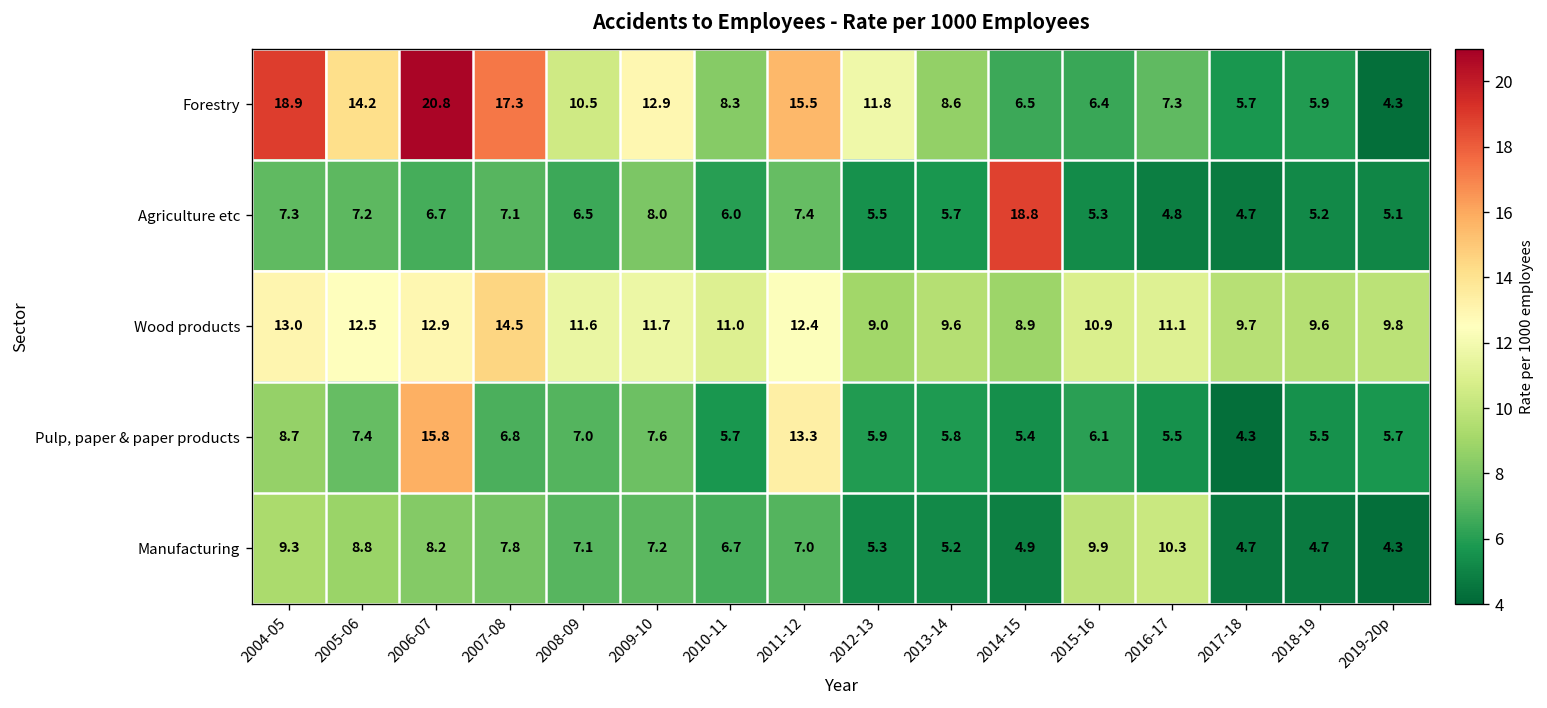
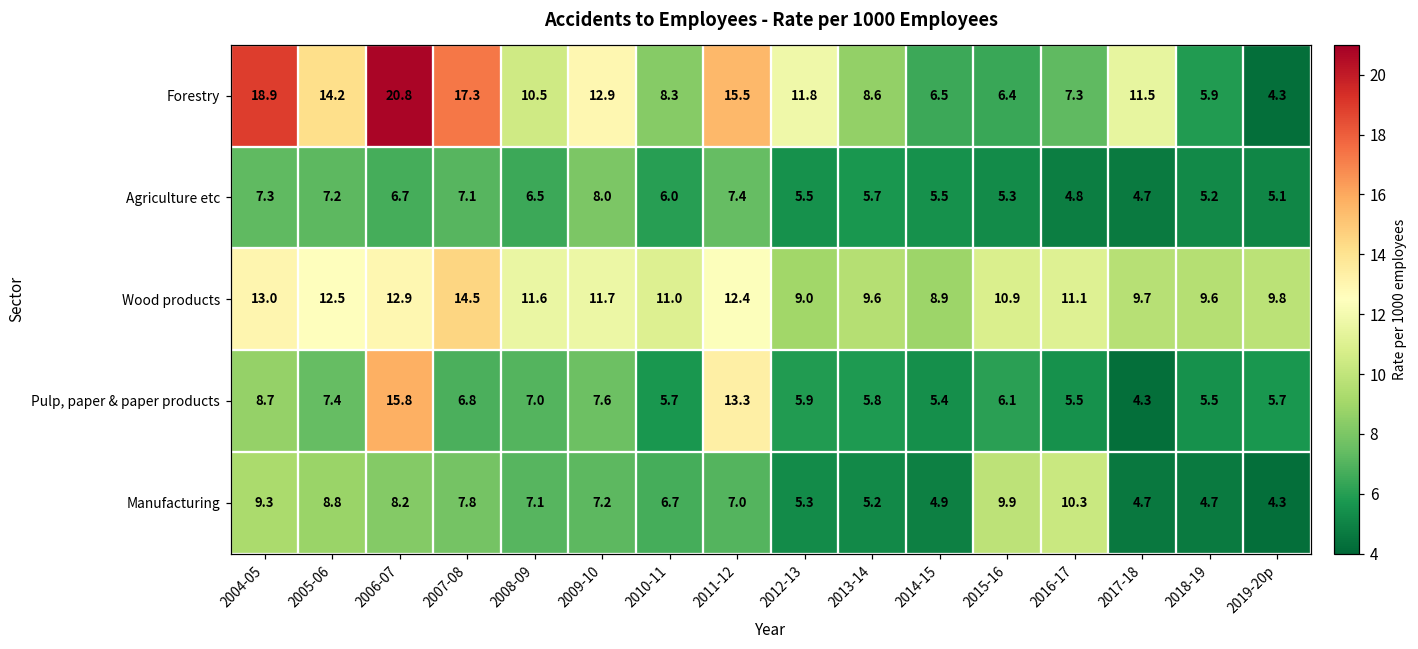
  {
    "Forestry": {
      "2004-05": 18.9,
      "2005-06": 14.2,
      "2006-07": 20.8,
      "2007-08": 17.3,
      "2008-09": 10.5,
      "2009-10": 12.9,
      "2010-11": 8.3,
      "2011-12": 15.5,
      "2012-13": 11.8,
      "2013-14": 8.6,
      "2014-15": 6.5,
      "2015-16": 6.4,
      "2016-17": 7.3,
-     "2017-18": 5.7,
+     "2017-18": 11.5,
      "2018-19": 5.9,
      "2019-20p": 4.3
    },
    "Agriculture etc": {
      "2004-05": 7.3,
      "2005-06": 7.2,
      "2006-07": 6.7,
      "2007-08": 7.1,
      "2008-09": 6.5,
      "2009-10": 8.0,
      "2010-11": 6.0,
      "2011-12": 7.4,
      "2012-13": 5.5,
      "2013-14": 5.7,
-     "2014-15": 18.8,
+     "2014-15": 5.5,
      "2015-16": 5.3,
      "2016-17": 4.8,
      "2017-18": 4.7,
      "2018-19": 5.2,
      "2019-20p": 5.1
    },
    "Wood products": {
      "2004-05": 13.0,
      "2005-06": 12.5,
      "2006-07": 12.9,
      "2007-08": 14.5,
      "2008-09": 11.6,
      "2009-10": 11.7,
      "2010-11": 11.0,
      "2011-12": 12.4,
      "2012-13": 9.0,
      "2013-14": 9.6,
      "2014-15": 8.9,
      "2015-16": 10.9,
      "2016-17": 11.1,
      "2017-18": 9.7,
      "2018-19": 9.6,
      "2019-20p": 9.8
    },
    "Pulp, paper & paper products": {
      "2004-05": 8.7,
      "2005-06": 7.4,
      "2006-07": 15.8,
      "2007-08": 6.8,
      "2008-09": 7.0,
      "2009-10": 7.6,
      "2010-11": 5.7,
      "2011-12": 13.3,
      "2012-13": 5.9,
      "2013-14": 5.8,
      "2014-15": 5.4,
      "2015-16": 6.1,
      "2016-17": 5.5,
      "2017-18": 4.3,
      "2018-19": 5.5,
      "2019-20p": 5.7
    },
    "Manufacturing": {
      "2004-05": 9.3,
      "2005-06": 8.8,
      "2006-07": 8.2,
      "2007-08": 7.8,
      "2008-09": 7.1,
      "2009-10": 7.2,
      "2010-11": 6.7,
      "2011-12": 7.0,
      "2012-13": 5.3,
      "2013-14": 5.2,
      "2014-15": 4.9,
      "2015-16": 9.9,
      "2016-17": 10.3,
      "2017-18": 4.7,
      "2018-19": 4.7,
      "2019-20p": 4.3
    }
  }
